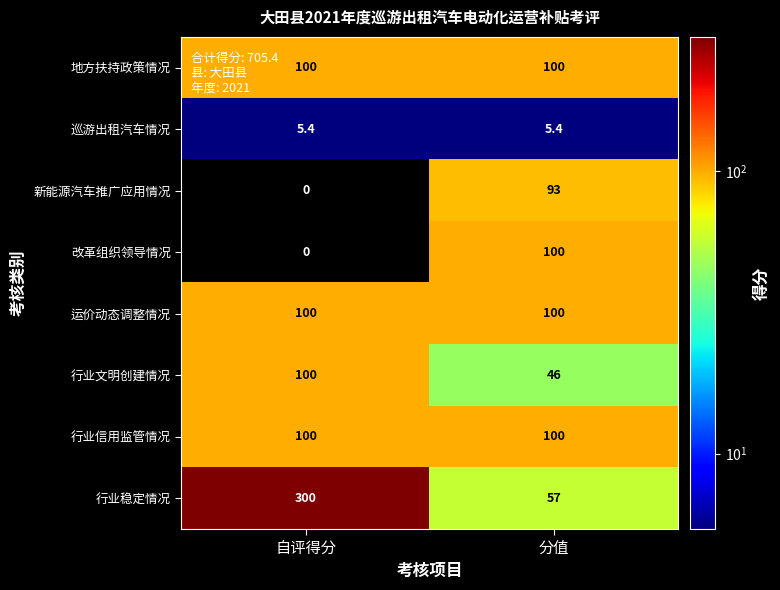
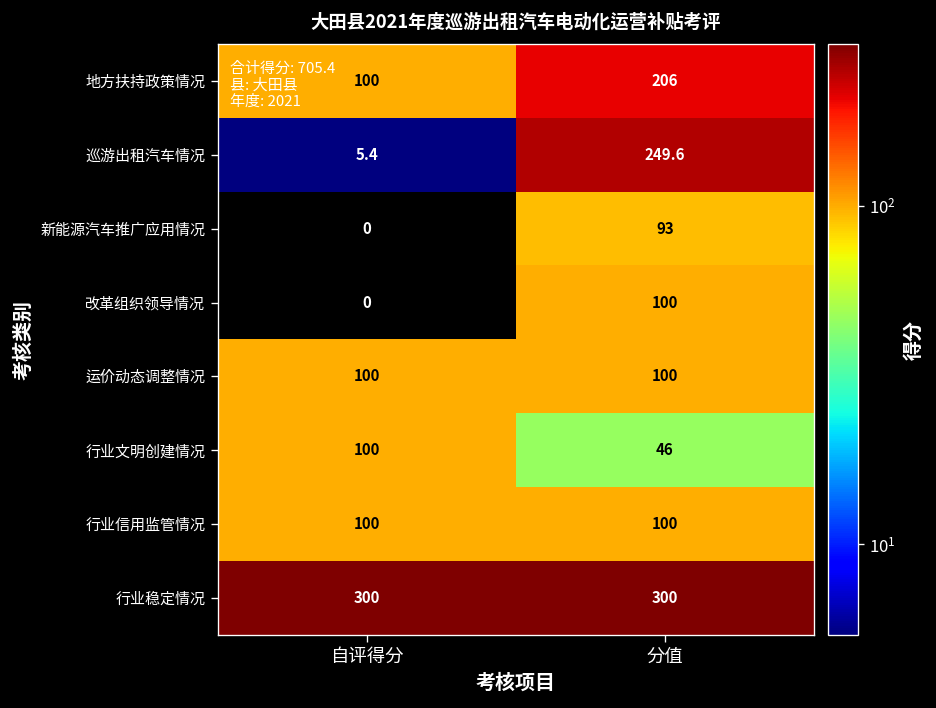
  {
    "地方扶持政策情况": {
      "自评得分": 100,
-     "分值": 100
+     "分值": 206
    },
    "巡游出租汽车情况": {
      "自评得分": 5.4,
-     "分值": 5.4
+     "分值": 249.6
    },
    "新能源汽车推广应用情况": {
      "自评得分": 0,
      "分值": 93
    },
    "改革组织领导情况": {
      "自评得分": 0,
      "分值": 100
    },
    "运价动态调整情况": {
      "自评得分": 100,
      "分值": 100
    },
    "行业文明创建情况": {
      "自评得分": 100,
      "分值": 46
    },
    "行业信用监管情况": {
      "自评得分": 100,
      "分值": 100
    },
    "行业稳定情况": {
      "自评得分": 300,
-     "分值": 57
+     "分值": 300
    }
  }
